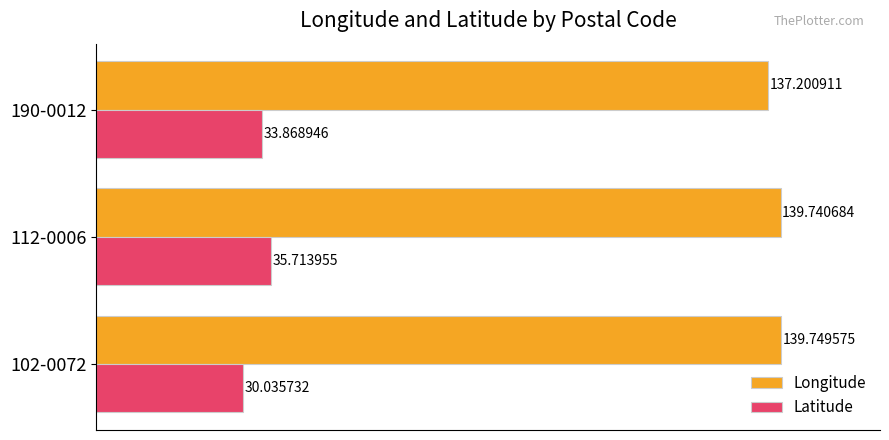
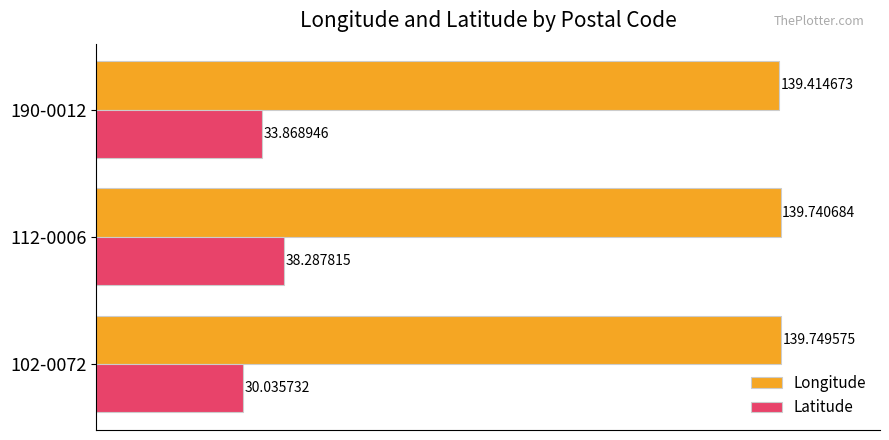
  {
    "Longitude": {
-     "190-0012": 137.200911,
+     "190-0012": 139.414673,
      "112-0006": 139.740684,
      "102-0072": 139.749575
    },
    "Latitude": {
      "190-0012": 33.868946,
-     "112-0006": 35.713955,
+     "112-0006": 38.287815,
      "102-0072": 30.035732
    }
  }
